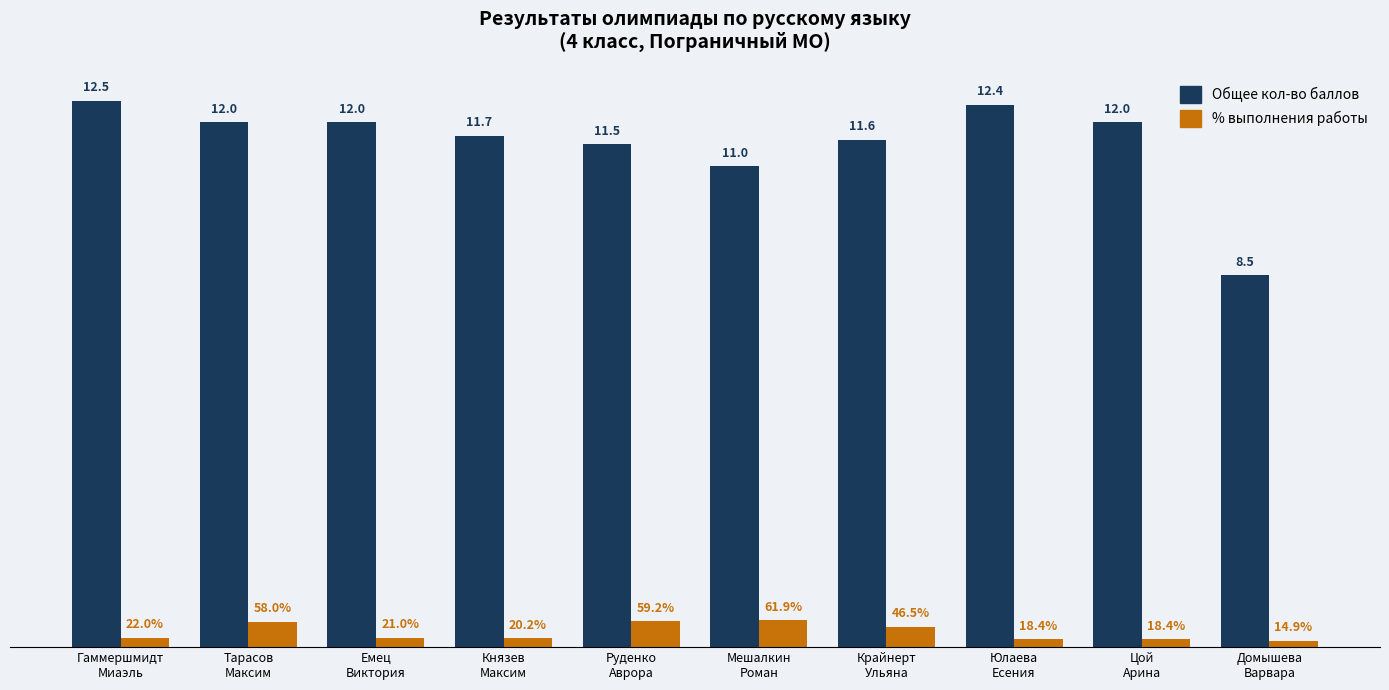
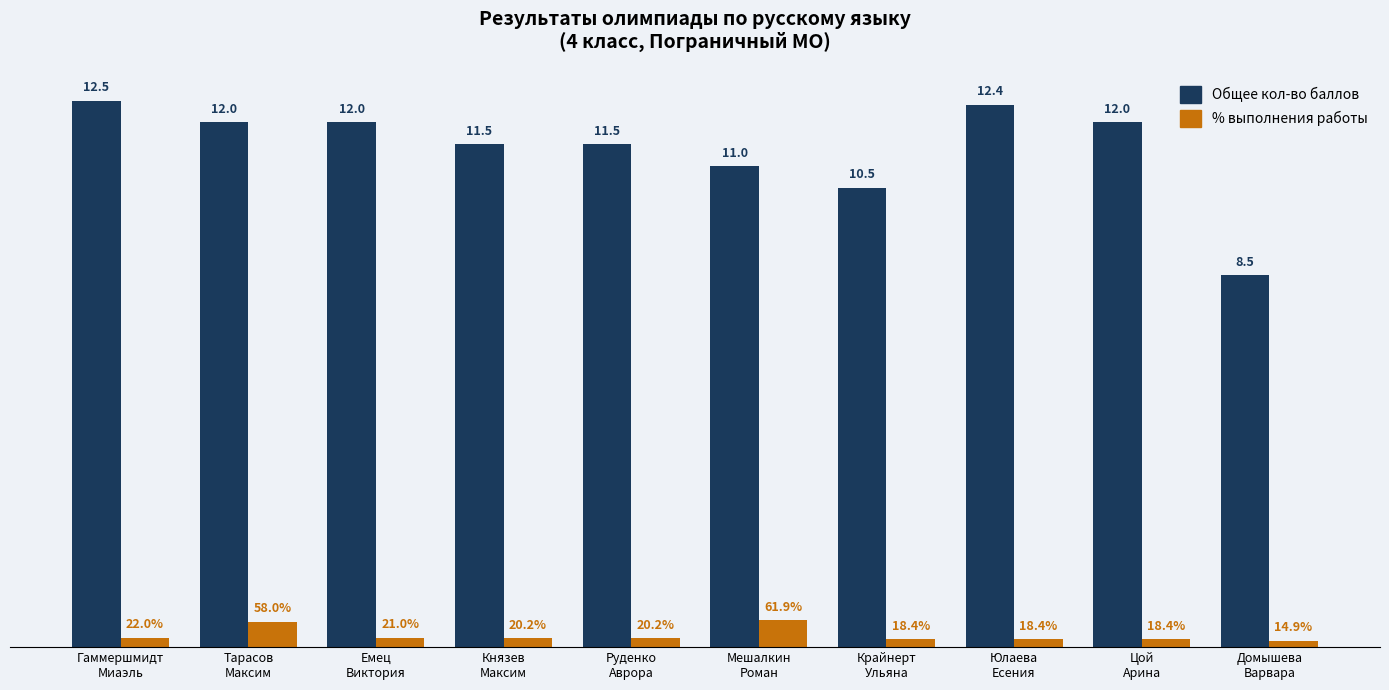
  {
    "Общее кол-во баллов": {
      "Гаммершмидт Миаэль": "12.5",
      "Тарасов Максим": "12.0",
      "Емец Виктория": "12.0",
-     "Князев Максим": "11.7",
+     "Князев Максим": "11.5",
      "Руденко Аврора": "11.5",
      "Мешалкин Роман": "11.0",
-     "Крайнерт Ульяна": "11.6",
+     "Крайнерт Ульяна": "10.5",
      "Юлаева Есения": "12.4",
      "Цой Арина": "12.0",
      "Домышева Варвара": "8.5"
    },
    "% выполнения работы": {
      "Гаммершмидт Миаэль": "22.0%",
      "Тарасов Максим": "58.0%",
      "Емец Виктория": "21.0%",
      "Князев Максим": "20.2%",
-     "Руденко Аврора": "59.2%",
+     "Руденко Аврора": "20.2%",
      "Мешалкин Роман": "61.9%",
-     "Крайнерт Ульяна": "46.5%",
+     "Крайнерт Ульяна": "18.4%",
      "Юлаева Есения": "18.4%",
      "Цой Арина": "18.4%",
      "Домышева Варвара": "14.9%"
    }
  }
